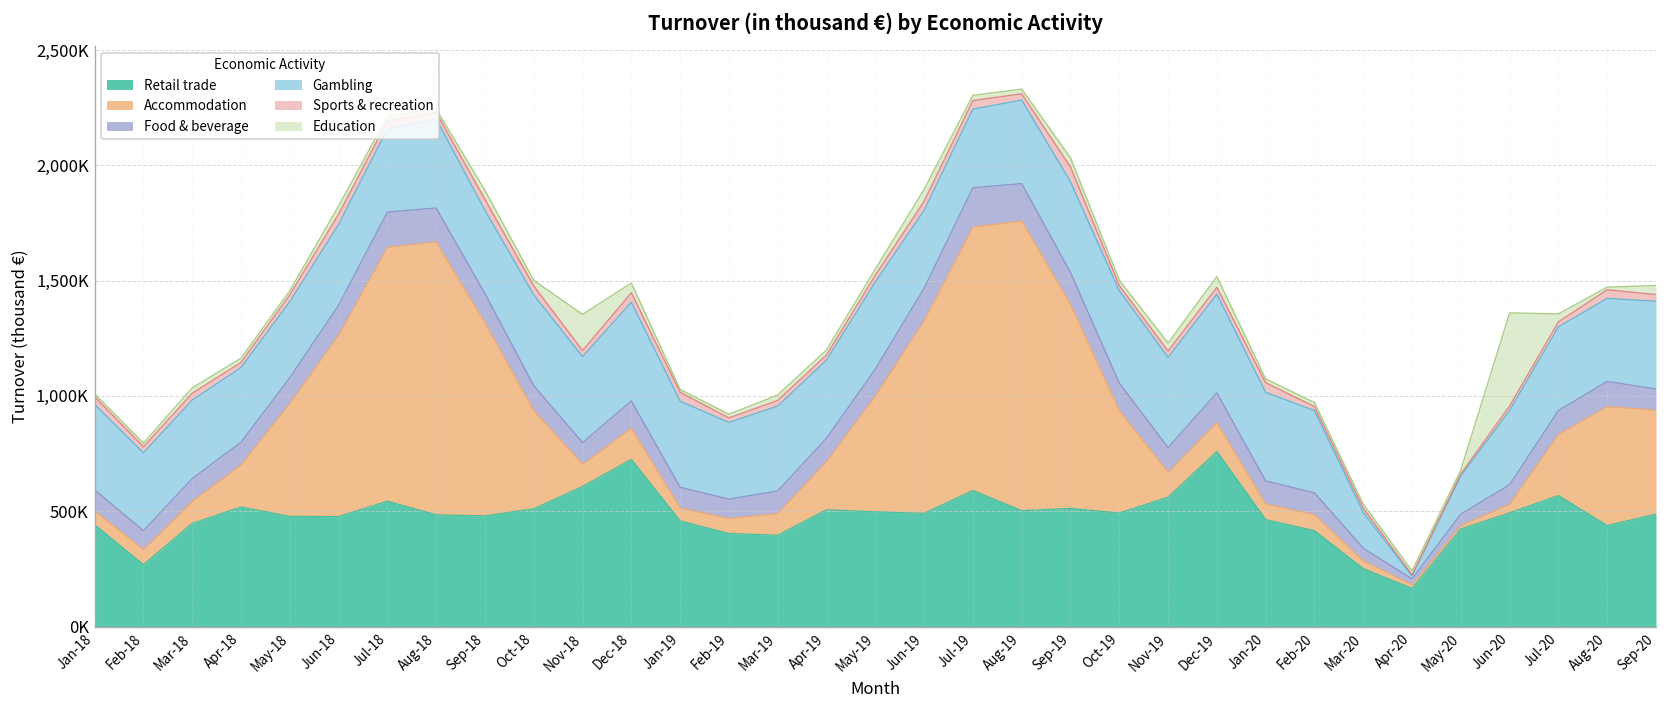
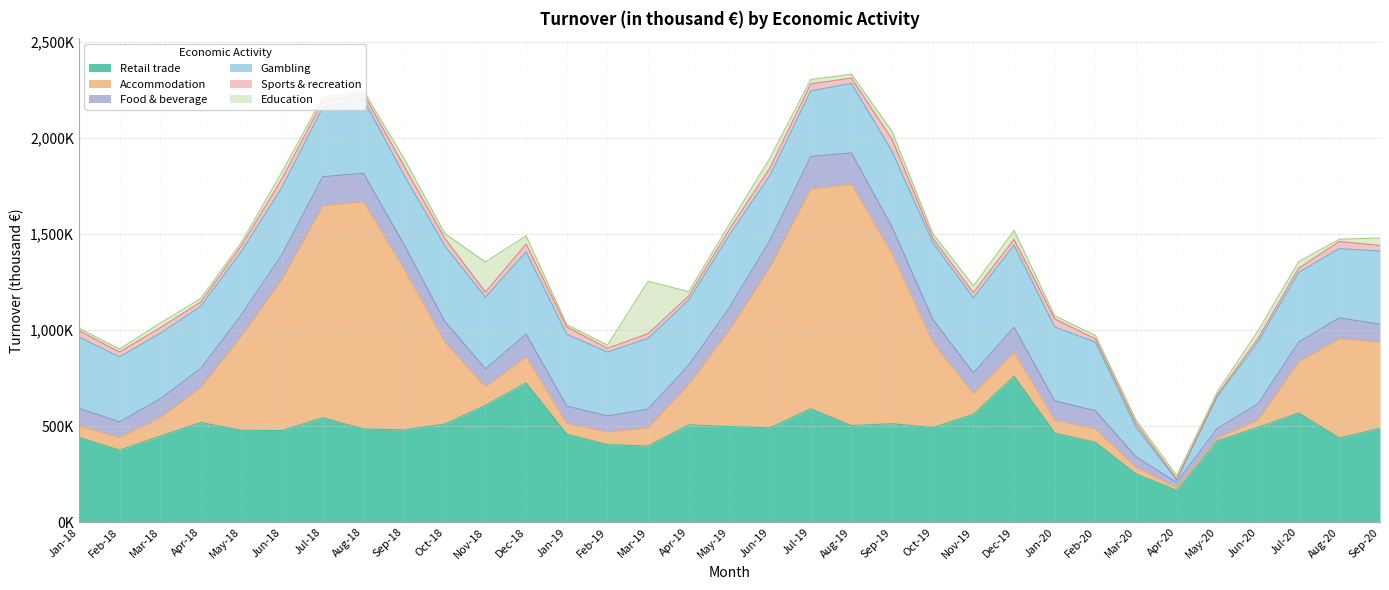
  {
    "Retail trade": {
      "Jan-18": "440,000",
-     "Feb-18": "270,000",
+     "Feb-18": "370,000",
      "Mar-18": "450,000",
      "Apr-18": "520,000",
      "May-18": "480,000",
      "Jun-18": "480,000",
      "Jul-18": "540,000",
      "Aug-18": "480,000",
      "Sep-18": "480,000",
      "Oct-18": "510,000",
      "Nov-18": "610,000",
      "Dec-18": "720,000",
      "Jan-19": "460,000",
      "Feb-19": "400,000",
      "Mar-19": "400,000",
      "Apr-19": "510,000",
      "May-19": "500,000",
      "Jun-19": "490,000",
      "Jul-19": "590,000",
      "Aug-19": "500,000",
      "Sep-19": "510,000",
      "Oct-19": "490,000",
      "Nov-19": "560,000",
      "Dec-19": "760,000",
      "Jan-20": "460,000",
      "Feb-20": "420,000",
      "Mar-20": "250,000",
      "Apr-20": "170,000",
      "May-20": "420,000",
      "Jun-20": "490,000",
      "Jul-20": "570,000",
      "Aug-20": "440,000",
      "Sep-20": "490,000"
    },
    "Education": {
      "Feb-18": "20,000",
      "Mar-18": "20,000",
      "Apr-18": "20,000",
      "May-18": "20,000",
      "Jun-18": "40,000",
      "Sep-18": "40,000",
      "Oct-18": "20,000",
      "Nov-18": "160,000",
      "Dec-18": "40,000",
      "Feb-19": "20,000",
-     "Mar-19": "20,000",
+     "Mar-19": "270,000",
      "Apr-19": "20,000",
      "May-19": "30,000",
      "Jun-19": "50,000",
      "Jul-19": "20,000",
      "Aug-19": "20,000",
      "Sep-19": "40,000",
      "Oct-19": "20,000",
      "Nov-19": "30,000",
      "Dec-19": "50,000",
      "Jan-20": "20,000",
      "Feb-20": "20,000",
      "Mar-20": "20,000",
      "Apr-20": "20,000",
      "May-20": "20,000",
-     "Jun-20": "400,000",
+     "Jun-20": "40,000",
      "Jul-20": "30,000",
      "Sep-20": "40,000"
    }
  }
